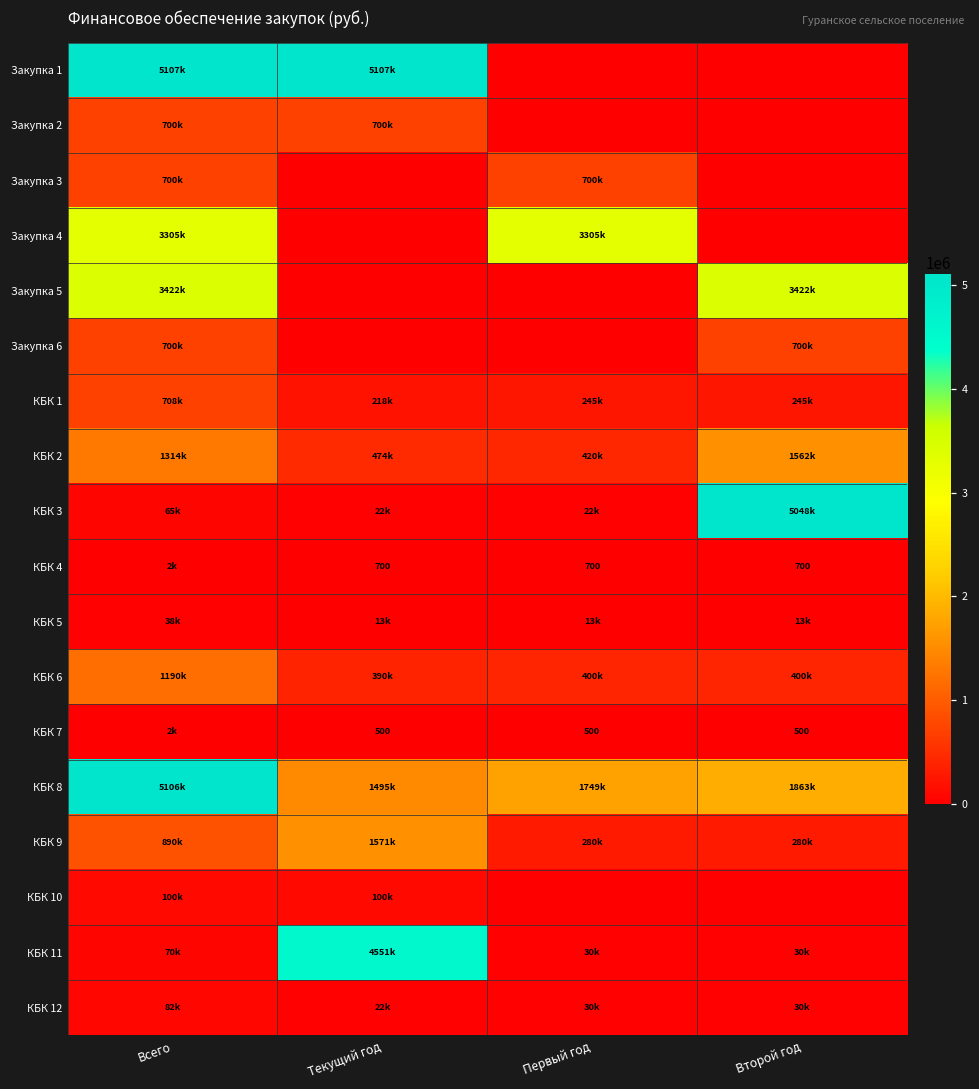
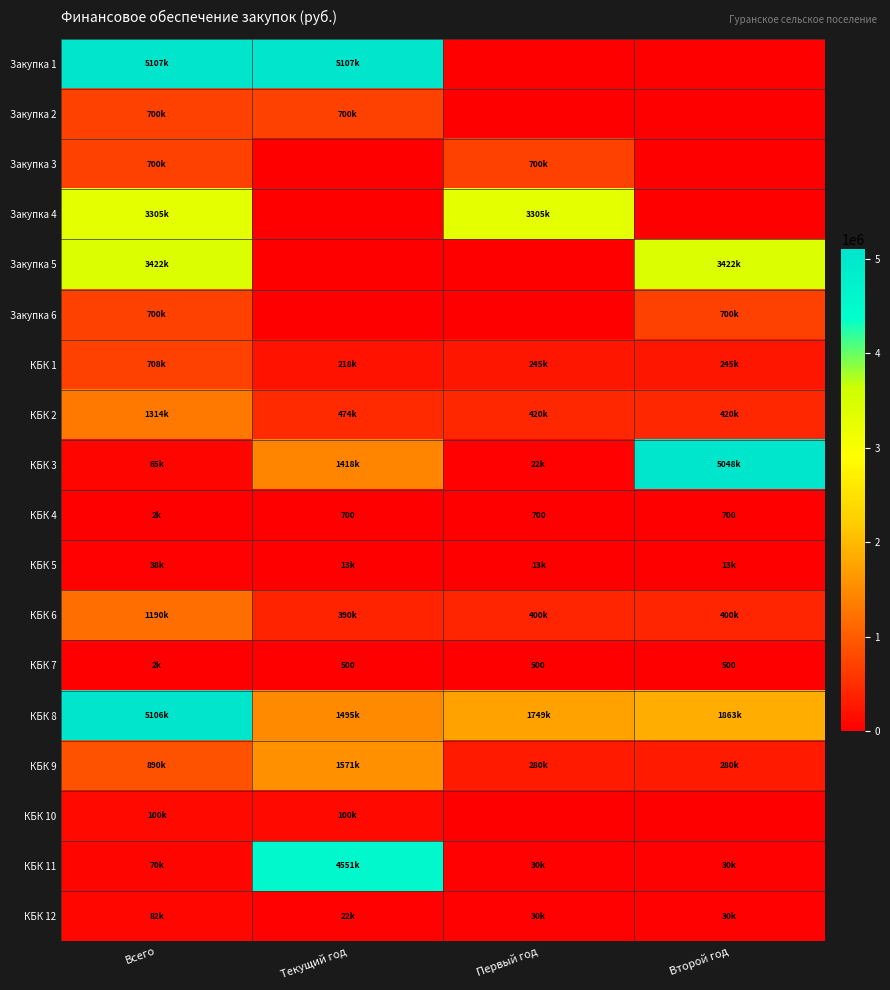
  {
    "Закупка 1": {
      "Всего": "5107k",
      "Текущий год": "5107k"
    },
    "Закупка 2": {
      "Всего": "700k",
      "Текущий год": "700k"
    },
    "Закупка 3": {
      "Всего": "700k",
      "Первый год": "700k"
    },
    "Закупка 4": {
      "Всего": "3305k",
      "Первый год": "3305k"
    },
    "Закупка 5": {
      "Всего": "3422k",
      "Второй год": "3422k"
    },
    "Закупка 6": {
      "Всего": "700k",
      "Второй год": "700k"
    },
    "КБК 1": {
      "Всего": "708k",
      "Текущий год": "218k",
      "Первый год": "245k",
      "Второй год": "245k"
    },
    "КБК 2": {
      "Всего": "1314k",
      "Текущий год": "474k",
      "Первый год": "420k",
-     "Второй год": "1562k"
+     "Второй год": "420k"
    },
    "КБК 3": {
      "Всего": "65k",
-     "Текущий год": "22k",
+     "Текущий год": "1418k",
      "Первый год": "22k",
      "Второй год": "5048k"
    },
    "КБК 4": {
      "Всего": "2k",
      "Текущий год": "700",
      "Первый год": "700",
      "Второй год": "700"
    },
    "КБК 5": {
      "Всего": "38k",
      "Текущий год": "13k",
      "Первый год": "13k",
      "Второй год": "13k"
    },
    "КБК 6": {
      "Всего": "1190k",
      "Текущий год": "390k",
      "Первый год": "400k",
      "Второй год": "400k"
    },
    "КБК 7": {
      "Всего": "2k",
      "Текущий год": "500",
      "Первый год": "500",
      "Второй год": "500"
    },
    "КБК 8": {
      "Всего": "5106k",
      "Текущий год": "1495k",
      "Первый год": "1749k",
      "Второй год": "1863k"
    },
    "КБК 9": {
      "Всего": "890k",
      "Текущий год": "1571k",
      "Первый год": "280k",
      "Второй год": "280k"
    },
    "КБК 10": {
      "Всего": "100k",
      "Текущий год": "100k"
    },
    "КБК 11": {
      "Всего": "70k",
      "Текущий год": "4551k",
      "Первый год": "30k",
      "Второй год": "30k"
    },
    "КБК 12": {
      "Всего": "82k",
      "Текущий год": "22k",
      "Первый год": "30k",
      "Второй год": "30k"
    }
  }
